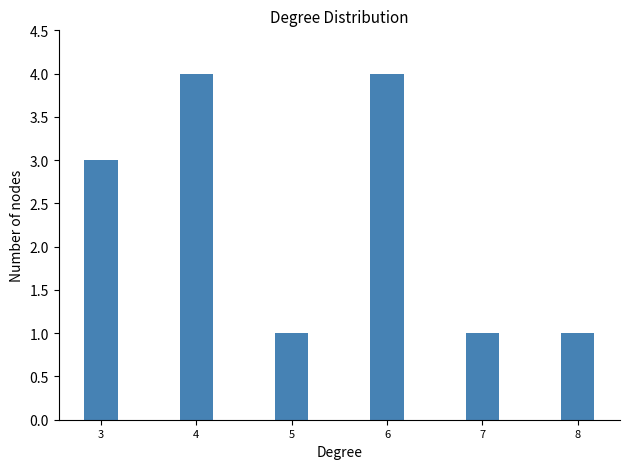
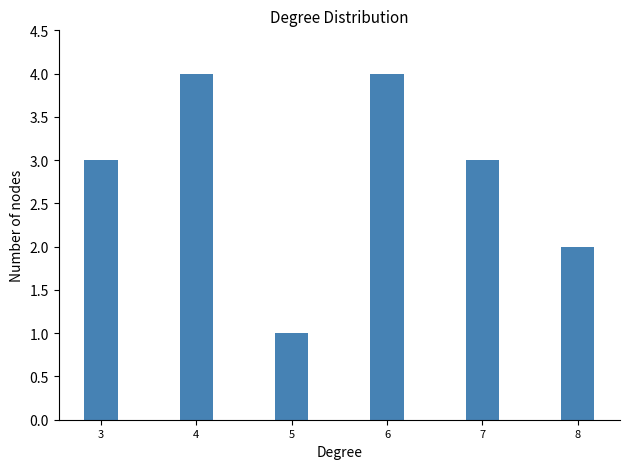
  {
    "3": 3,
    "4": 4,
    "5": 1,
    "6": 4,
-   "7": 1,
-   "8": 1
+   "7": 3,
+   "8": 2
  }
